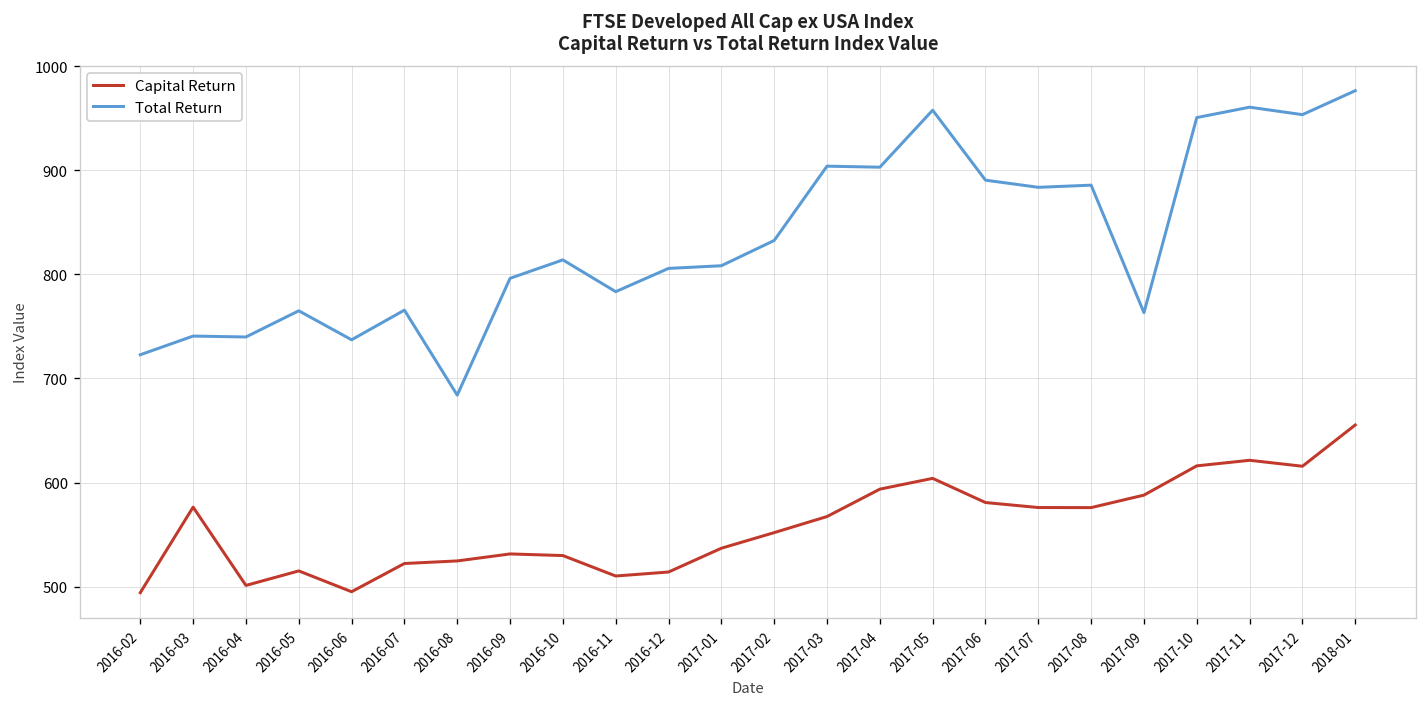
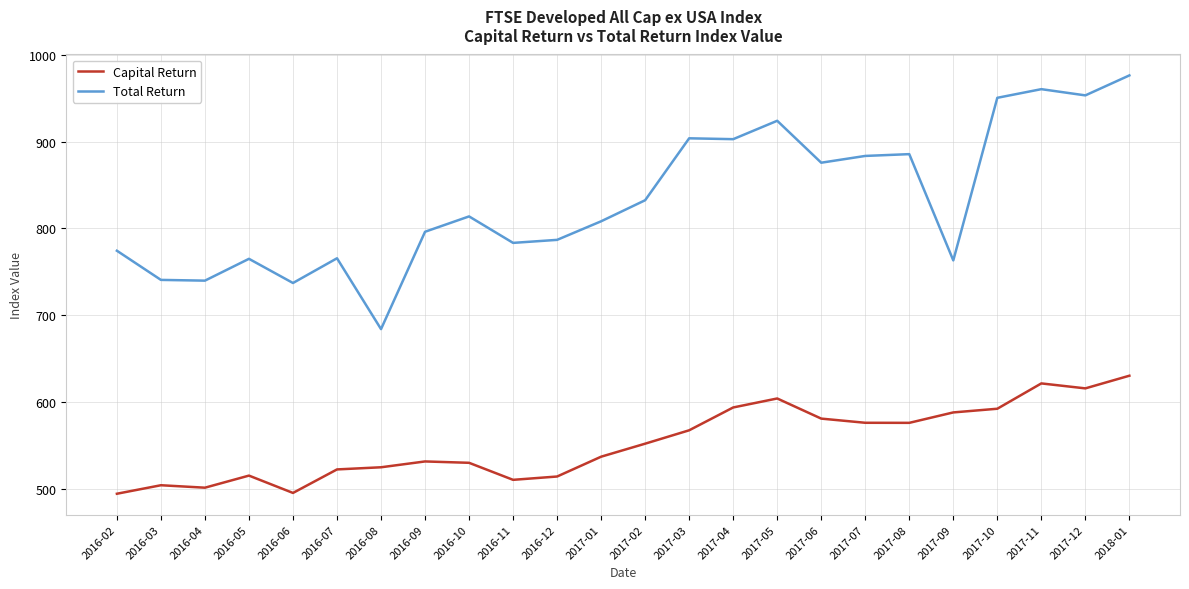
  {
    "Capital Return": {
      "2016-02": 490,
-     "2016-03": 580,
+     "2016-03": 500,
      "2016-04": 500,
      "2016-05": 520,
      "2016-06": 500,
      "2016-07": 520,
      "2016-08": 520,
      "2016-09": 530,
      "2016-10": 530,
      "2016-11": 510,
      "2016-12": 510,
      "2017-01": 540,
      "2017-02": 550,
      "2017-03": 570,
      "2017-04": 590,
      "2017-05": 600,
      "2017-06": 580,
      "2017-07": 580,
      "2017-08": 580,
      "2017-09": 590,
-     "2017-10": 620,
+     "2017-10": 590,
      "2017-11": 620,
      "2017-12": 620,
-     "2018-01": 660
+     "2018-01": 630
    },
    "Total Return": {
-     "2016-02": 720,
+     "2016-02": 770,
      "2016-03": 740,
      "2016-04": 740,
      "2016-05": 770,
      "2016-06": 740,
      "2016-07": 770,
      "2016-08": 680,
      "2016-09": 800,
      "2016-10": 810,
      "2016-11": 780,
-     "2016-12": 810,
+     "2016-12": 790,
      "2017-01": 810,
      "2017-02": 830,
      "2017-03": 900,
      "2017-04": 900,
-     "2017-05": 960,
-     "2017-06": 890,
+     "2017-05": 920,
+     "2017-06": 880,
      "2017-07": 880,
      "2017-08": 890,
      "2017-09": 760,
      "2017-10": 950,
      "2017-11": 960,
      "2017-12": 950,
      "2018-01": 980
    }
  }
